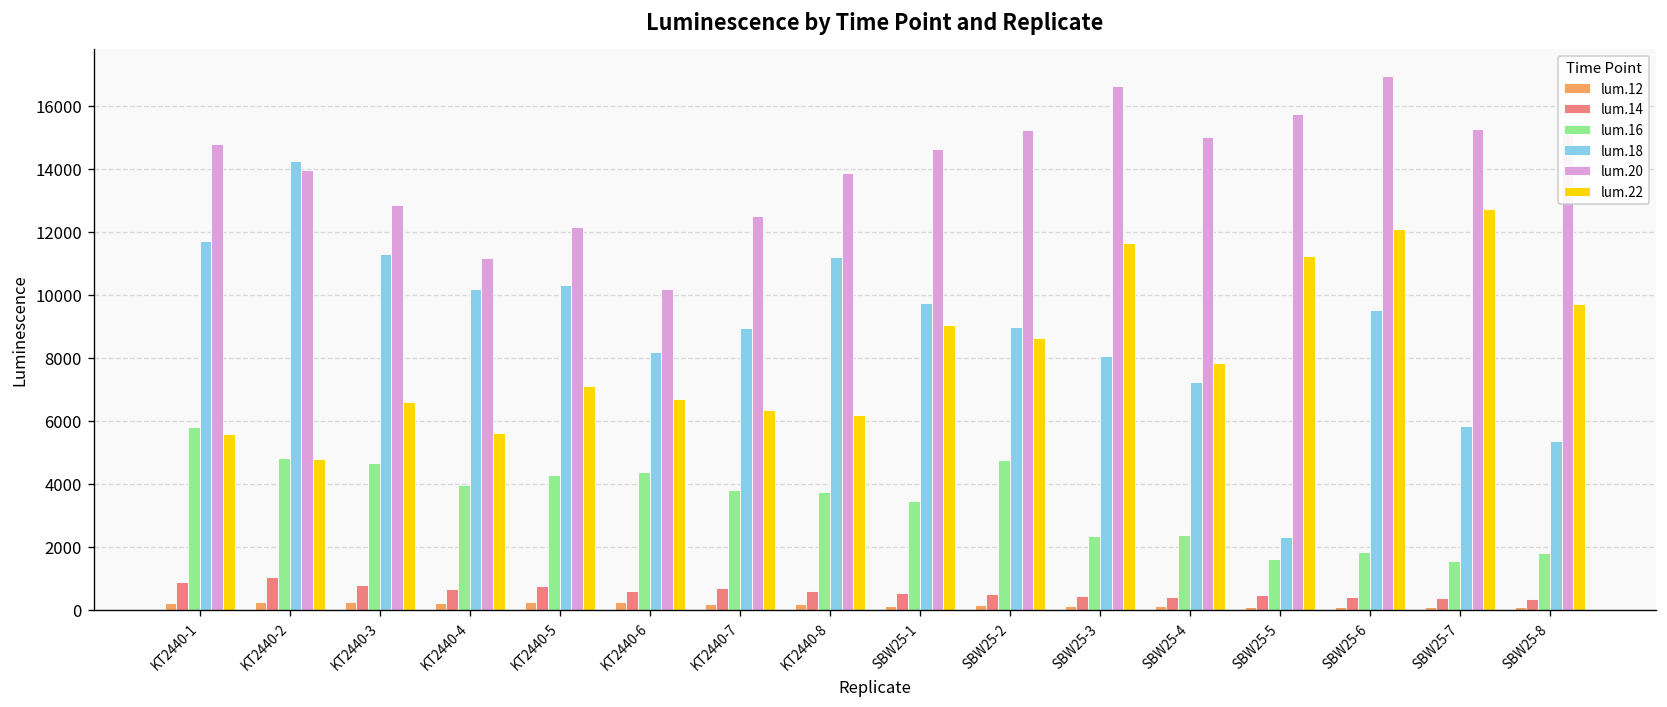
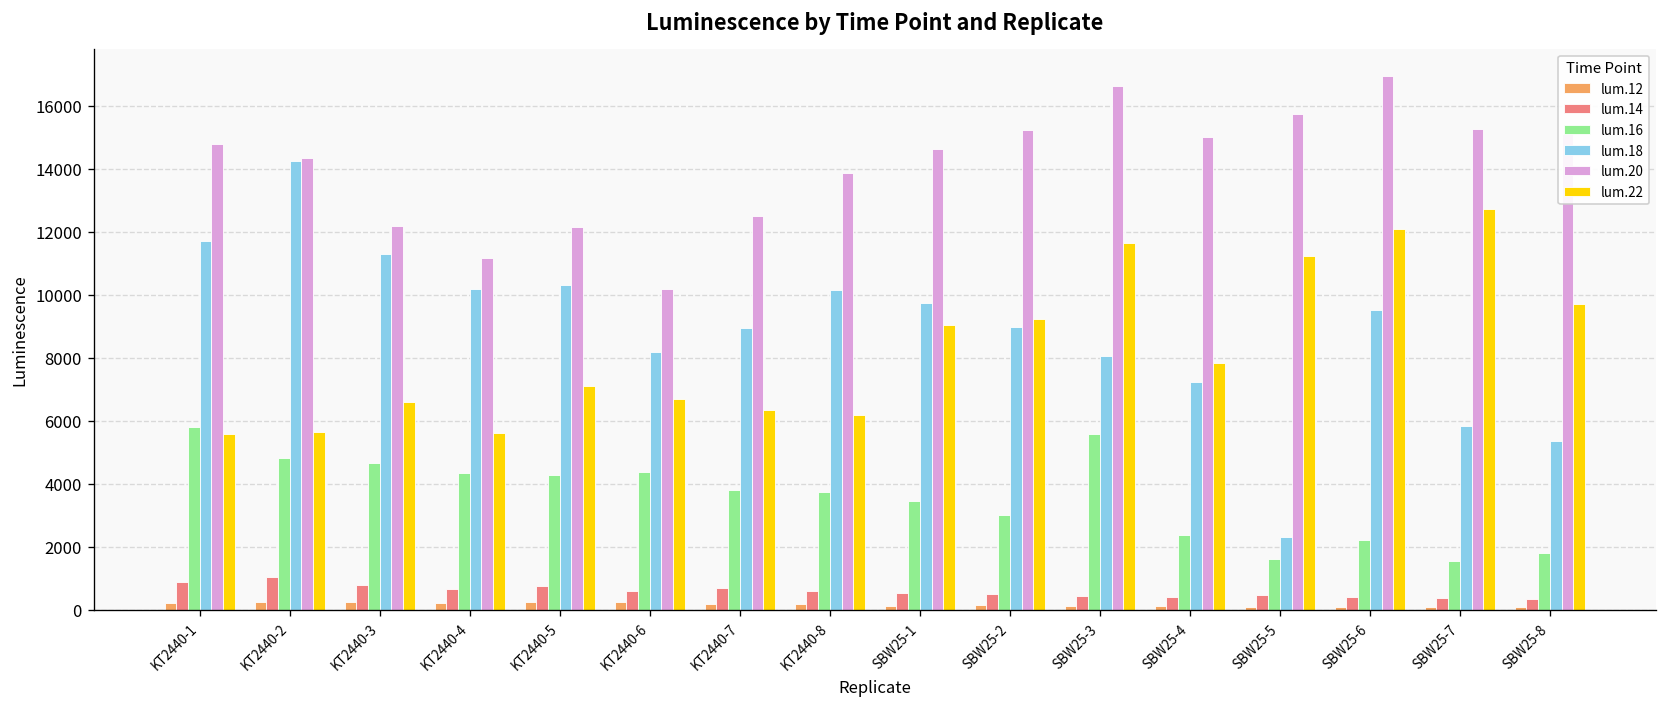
  {
    "lum.16": {
      "KT2440-1": 5800,
      "KT2440-2": 4800,
      "KT2440-3": 4700,
-     "KT2440-4": 4000,
+     "KT2440-4": 4300,
      "KT2440-5": 4300,
      "KT2440-6": 4400,
      "KT2440-7": 3800,
      "KT2440-8": 3800,
      "SBW25-1": 3400,
-     "SBW25-2": 4800,
-     "SBW25-3": 2300,
+     "SBW25-2": 3000,
+     "SBW25-3": 5600,
      "SBW25-4": 2400,
      "SBW25-5": 1600,
-     "SBW25-6": 1800,
+     "SBW25-6": 2200,
      "SBW25-7": 1500,
      "SBW25-8": 1800
    },
    "lum.18": {
      "KT2440-1": 11700,
      "KT2440-2": 14200,
      "KT2440-3": 11300,
      "KT2440-4": 10200,
      "KT2440-5": 10300,
      "KT2440-6": 8200,
      "KT2440-7": 8900,
-     "KT2440-8": 11200,
+     "KT2440-8": 10100,
      "SBW25-1": 9700,
      "SBW25-2": 9000,
      "SBW25-3": 8100,
      "SBW25-4": 7200,
      "SBW25-5": 2300,
      "SBW25-6": 9500,
      "SBW25-7": 5800,
      "SBW25-8": 5400
    },
    "lum.20": {
      "KT2440-1": 14800,
-     "KT2440-2": 14000,
-     "KT2440-3": 12900,
+     "KT2440-2": 14400,
+     "KT2440-3": 12200,
      "KT2440-4": 11200,
      "KT2440-5": 12200,
      "KT2440-6": 10200,
      "KT2440-7": 12500,
      "KT2440-8": 13900,
      "SBW25-1": 14600,
      "SBW25-2": 15200,
      "SBW25-3": 16600,
      "SBW25-4": 15000,
      "SBW25-5": 15800,
      "SBW25-6": 17000,
      "SBW25-7": 15300
    },
    "lum.22": {
      "KT2440-1": 5600,
-     "KT2440-2": 4800,
+     "KT2440-2": 5700,
      "KT2440-3": 6600,
      "KT2440-4": 5600,
      "KT2440-5": 7100,
      "KT2440-6": 6700,
      "KT2440-7": 6400,
      "KT2440-8": 6200,
      "SBW25-1": 9100,
-     "SBW25-2": 8600,
+     "SBW25-2": 9200,
      "SBW25-3": 11600,
      "SBW25-4": 7800,
      "SBW25-5": 11200,
      "SBW25-6": 12100,
      "SBW25-7": 12700,
      "SBW25-8": 9700
    }
  }
